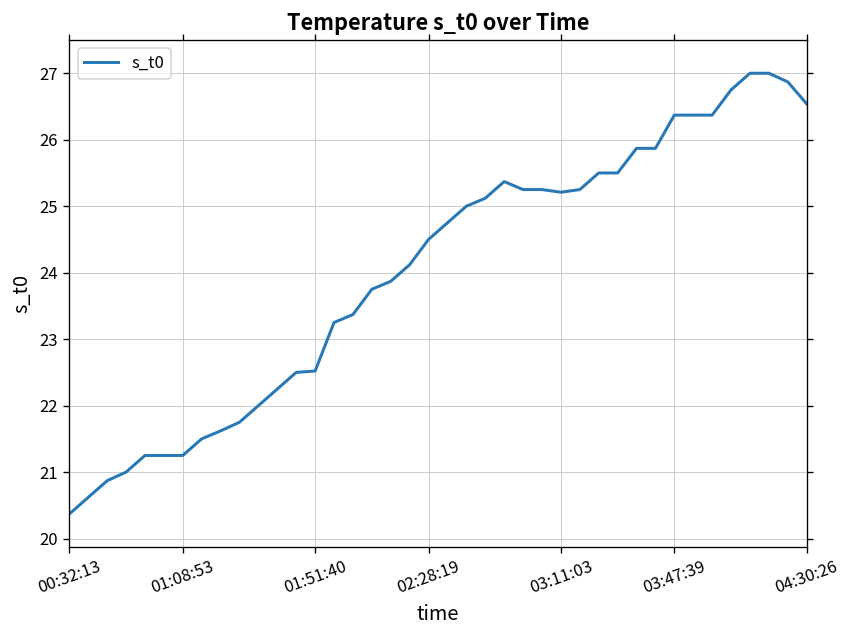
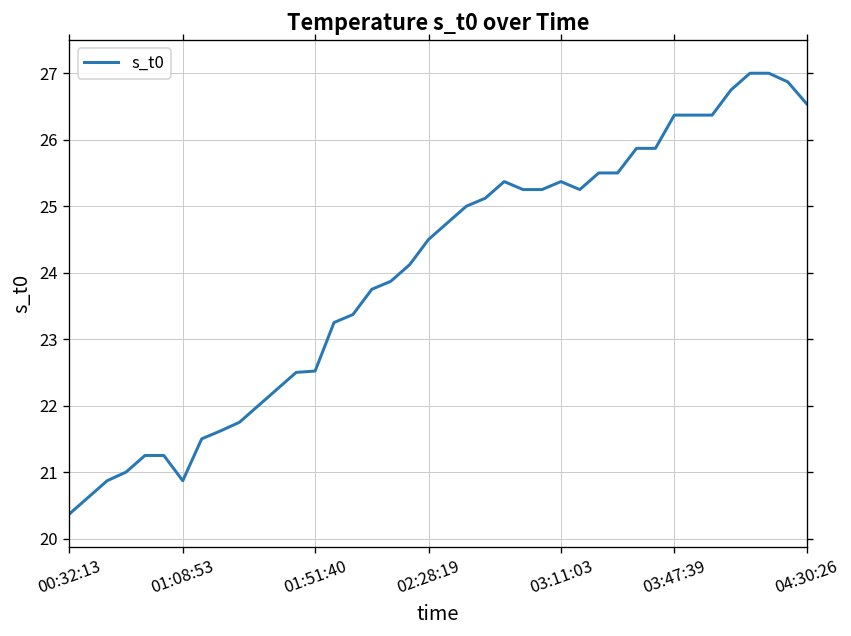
  {
    "00:32:13": 20.4,
-   "01:08:53": 21.3,
+   "01:08:53": 20.9,
    "01:51:40": 22.5,
    "02:28:19": 24.5,
-   "03:11:03": 25.2,
+   "03:11:03": 25.4,
    "03:47:39": 26.4,
    "04:30:26": 26.5
  }
